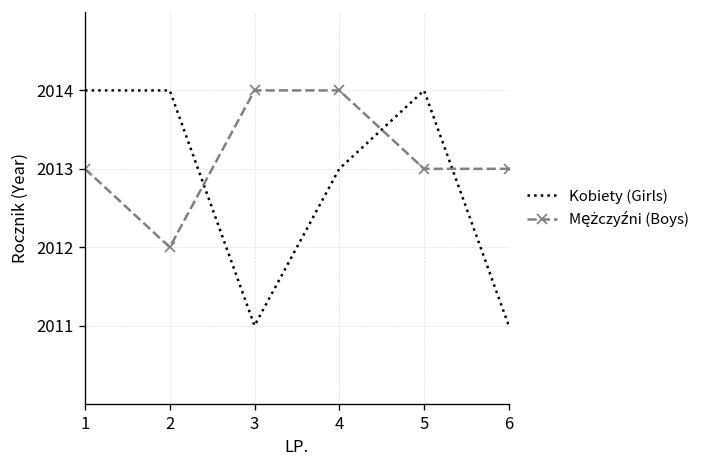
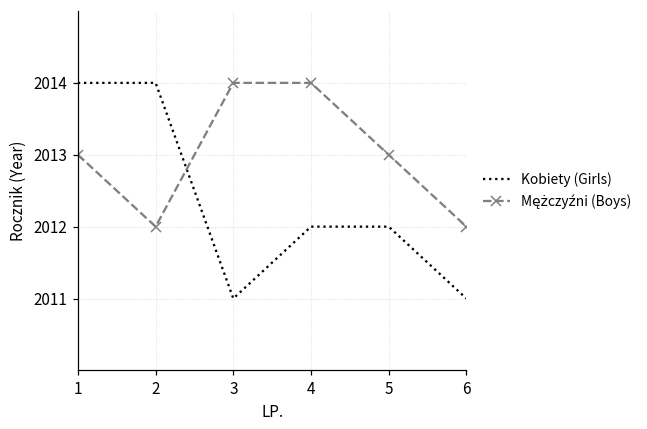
  {
    "Kobiety (Girls)": {
      "1": 2014,
      "2": 2014,
      "3": 2011,
-     "4": 2013,
-     "5": 2014,
+     "4": 2012,
+     "5": 2012,
      "6": 2011
    },
    "Mężczyźni (Boys)": {
      "1": 2013,
      "2": 2012,
      "3": 2014,
      "4": 2014,
      "5": 2013,
-     "6": 2013
+     "6": 2012
    }
  }
